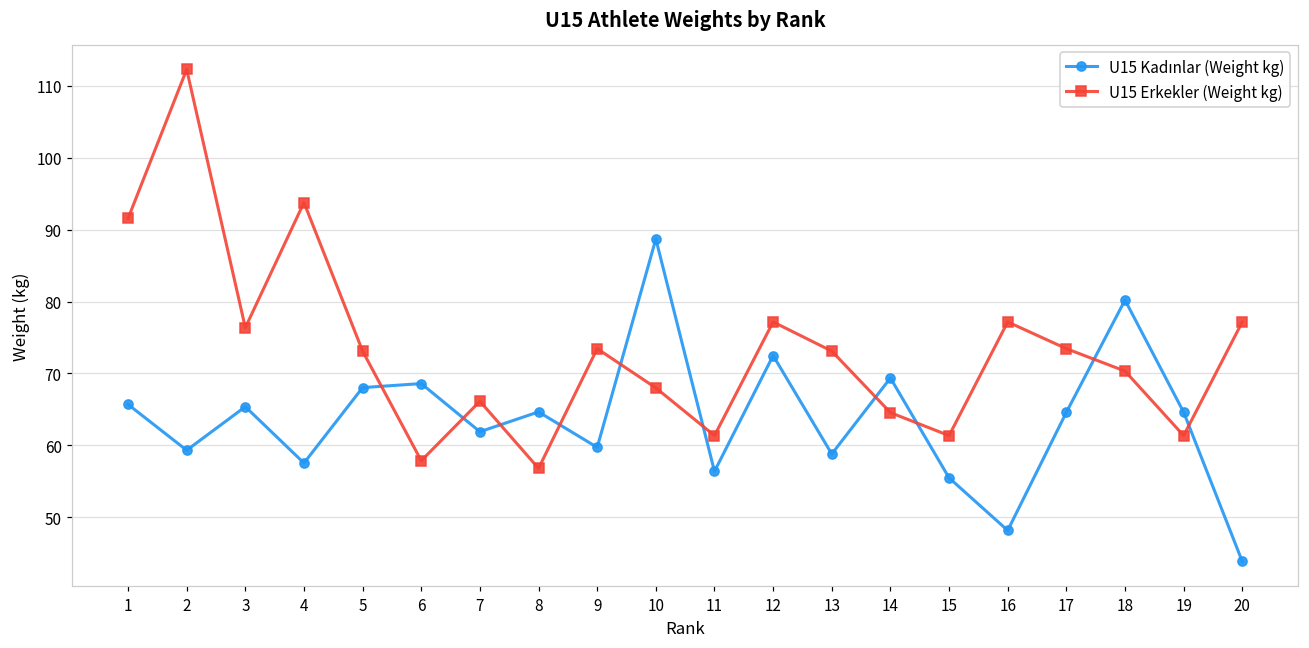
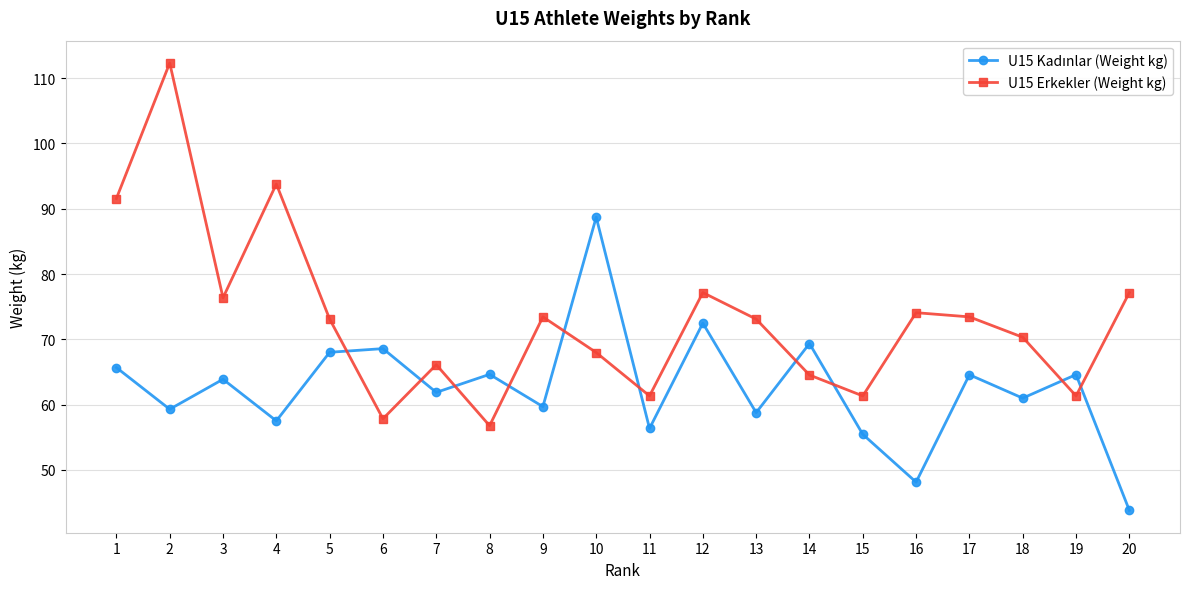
  {
    "U15 Kadınlar (Weight kg)": {
      "1": 66,
      "2": 59,
-     "3": 65,
+     "3": 64,
      "4": 58,
      "5": 68,
      "6": 69,
      "7": 62,
      "8": 65,
      "9": 60,
      "10": 89,
      "11": 56,
      "12": 72,
      "13": 59,
      "14": 69,
      "15": 55,
      "16": 48,
      "17": 65,
-     "18": 80,
+     "18": 61,
      "19": 65,
      "20": 44
    },
    "U15 Erkekler (Weight kg)": {
      "1": 92,
      "2": 112,
      "3": 76,
      "4": 94,
      "5": 73,
      "6": 58,
      "7": 66,
      "8": 57,
      "9": 73,
      "10": 68,
      "11": 61,
      "12": 77,
      "13": 73,
      "14": 65,
      "15": 61,
-     "16": 77,
+     "16": 74,
      "17": 73,
      "18": 70,
      "19": 61,
      "20": 77
    }
  }
